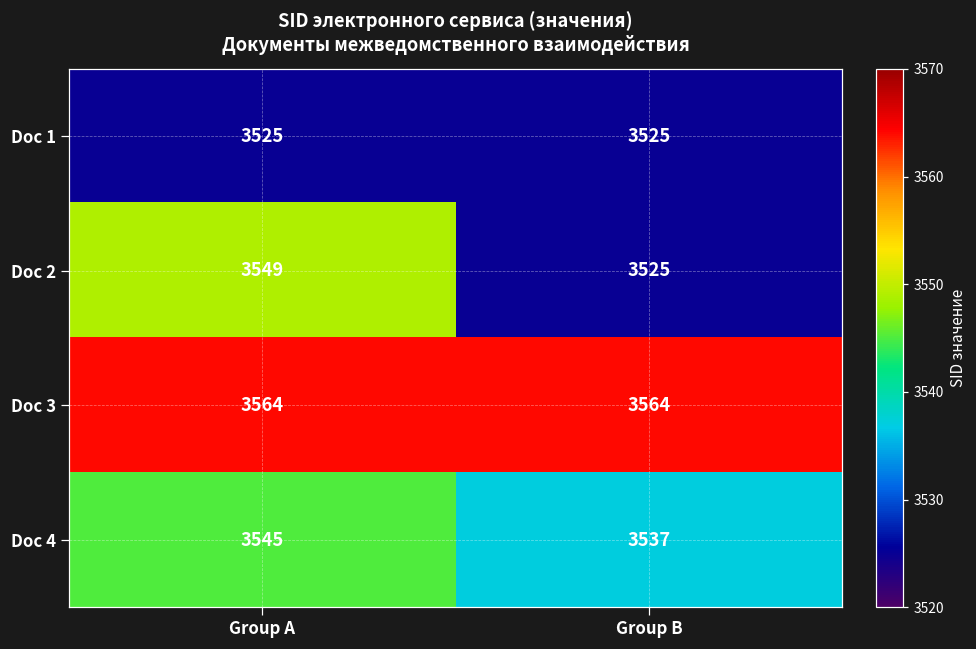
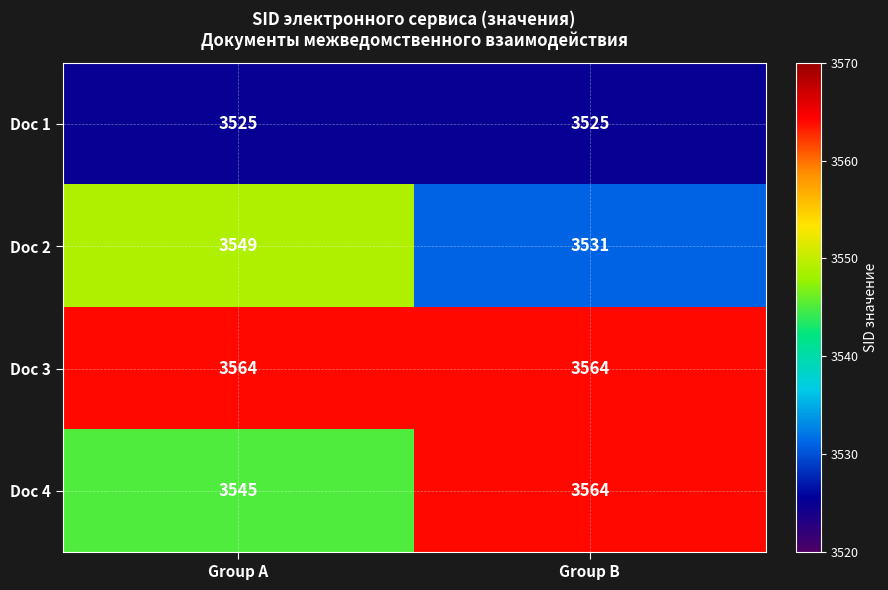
  {
    "Doc 1": {
      "Group A": 3525,
      "Group B": 3525
    },
    "Doc 2": {
      "Group A": 3549,
-     "Group B": 3525
+     "Group B": 3531
    },
    "Doc 3": {
      "Group A": 3564,
      "Group B": 3564
    },
    "Doc 4": {
      "Group A": 3545,
-     "Group B": 3537
+     "Group B": 3564
    }
  }
